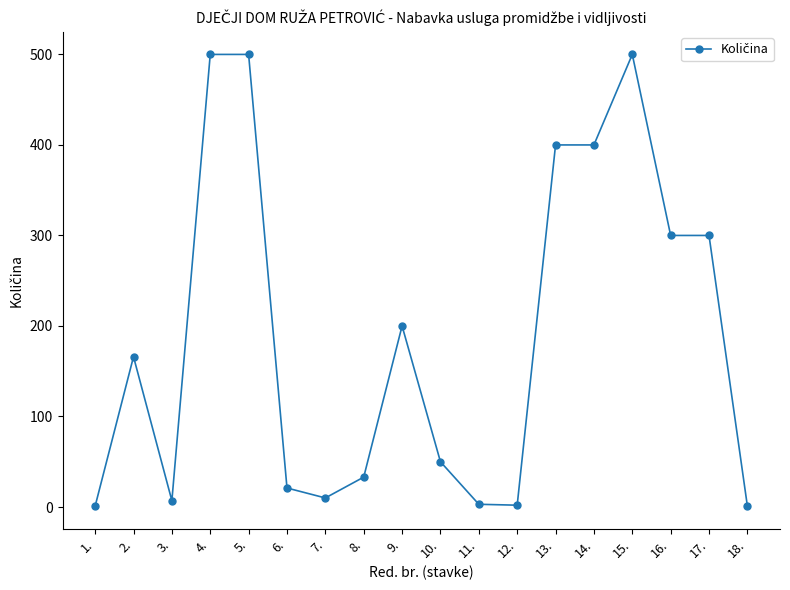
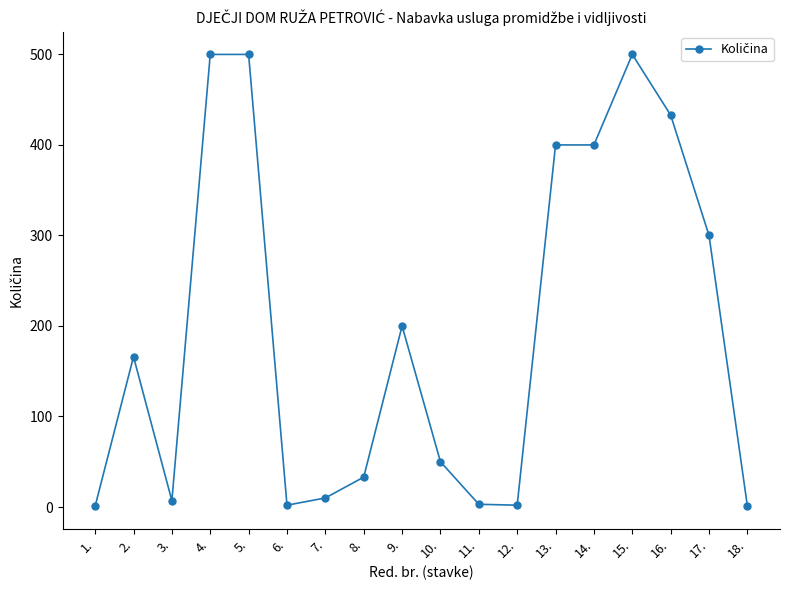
  {
    "1.": 0,
    "2.": 170,
    "3.": 10,
    "4.": 500,
    "5.": 500,
-   "6.": 20,
+   "6.": 0,
    "7.": 10,
    "8.": 30,
    "9.": 200,
    "10.": 50,
    "11.": 0,
    "12.": 0,
    "13.": 400,
    "14.": 400,
    "15.": 500,
-   "16.": 300,
+   "16.": 430,
    "17.": 300,
    "18.": 0
  }
